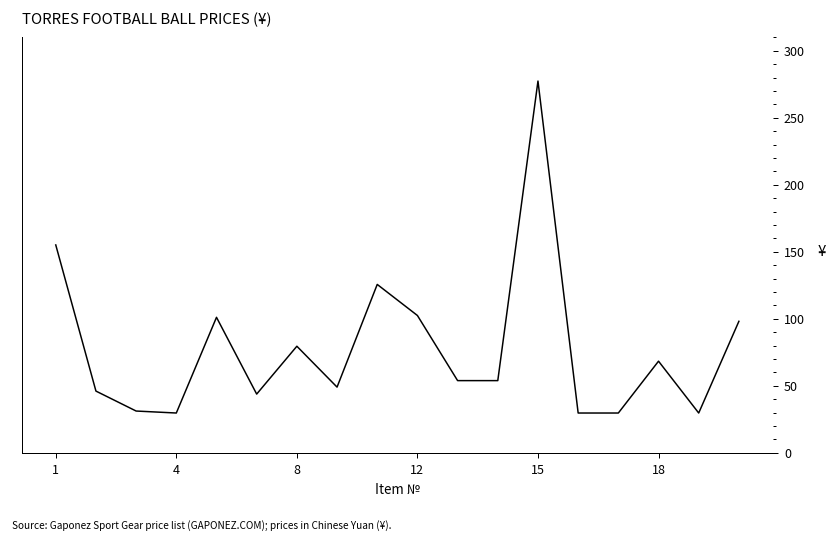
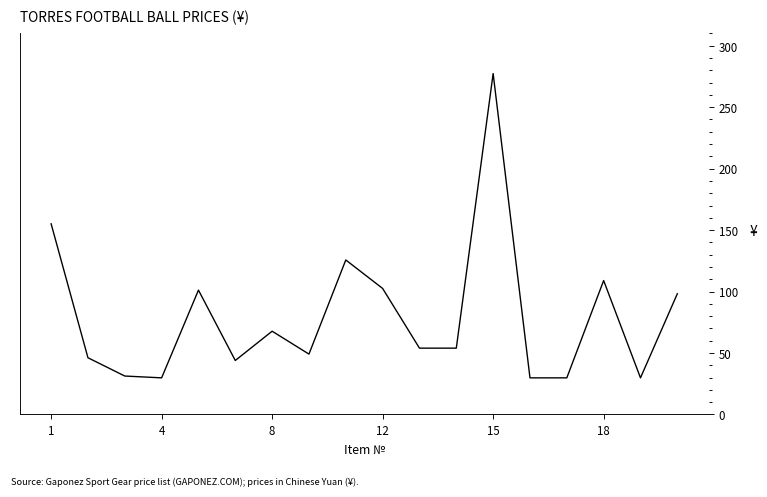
  {
    "1": 155,
    "4": 30,
-   "8": 80,
+   "8": 68,
    "12": 103,
    "15": 277,
-   "18": 68
+   "18": 109
  }
